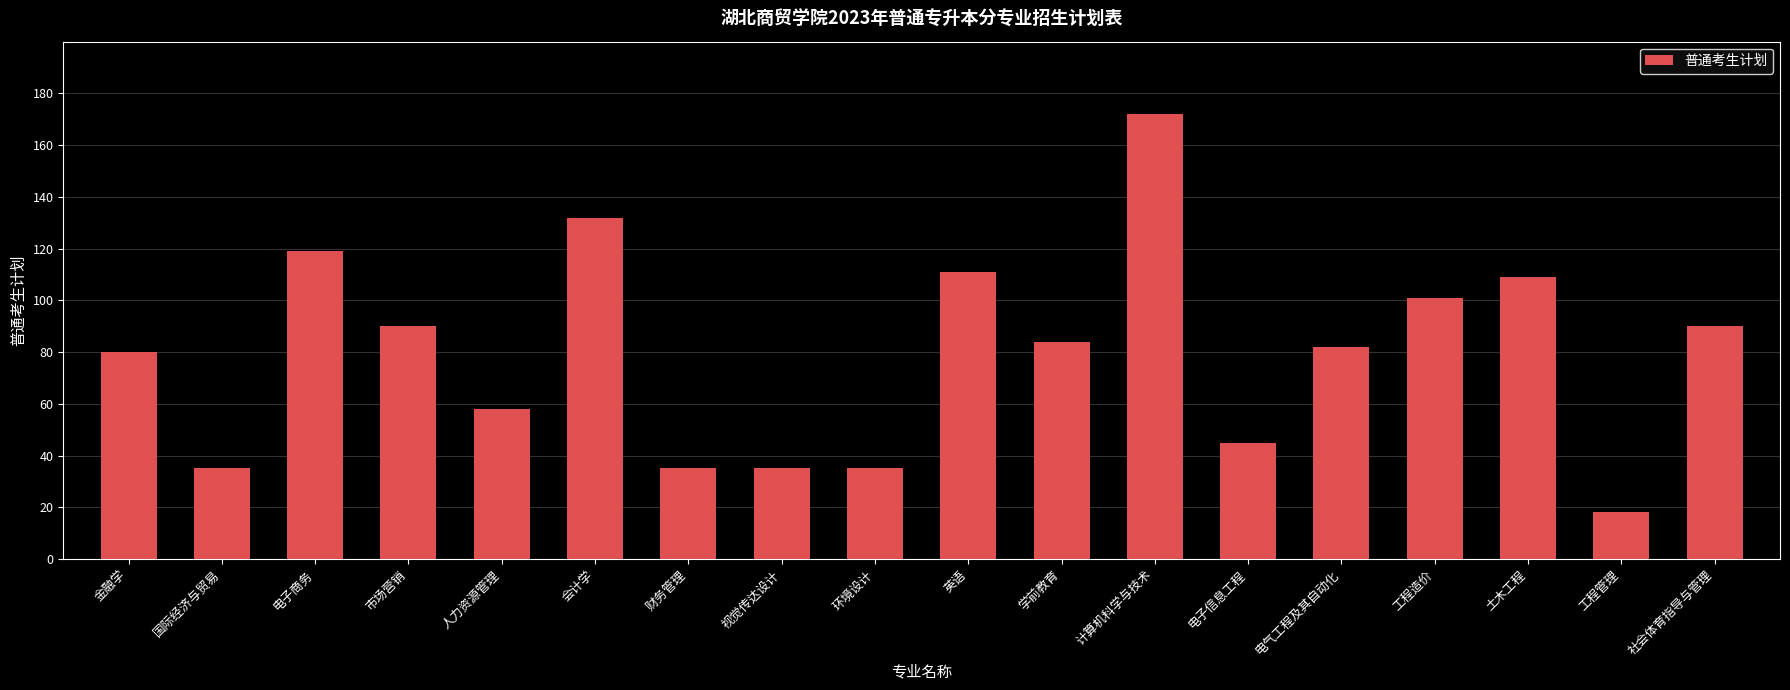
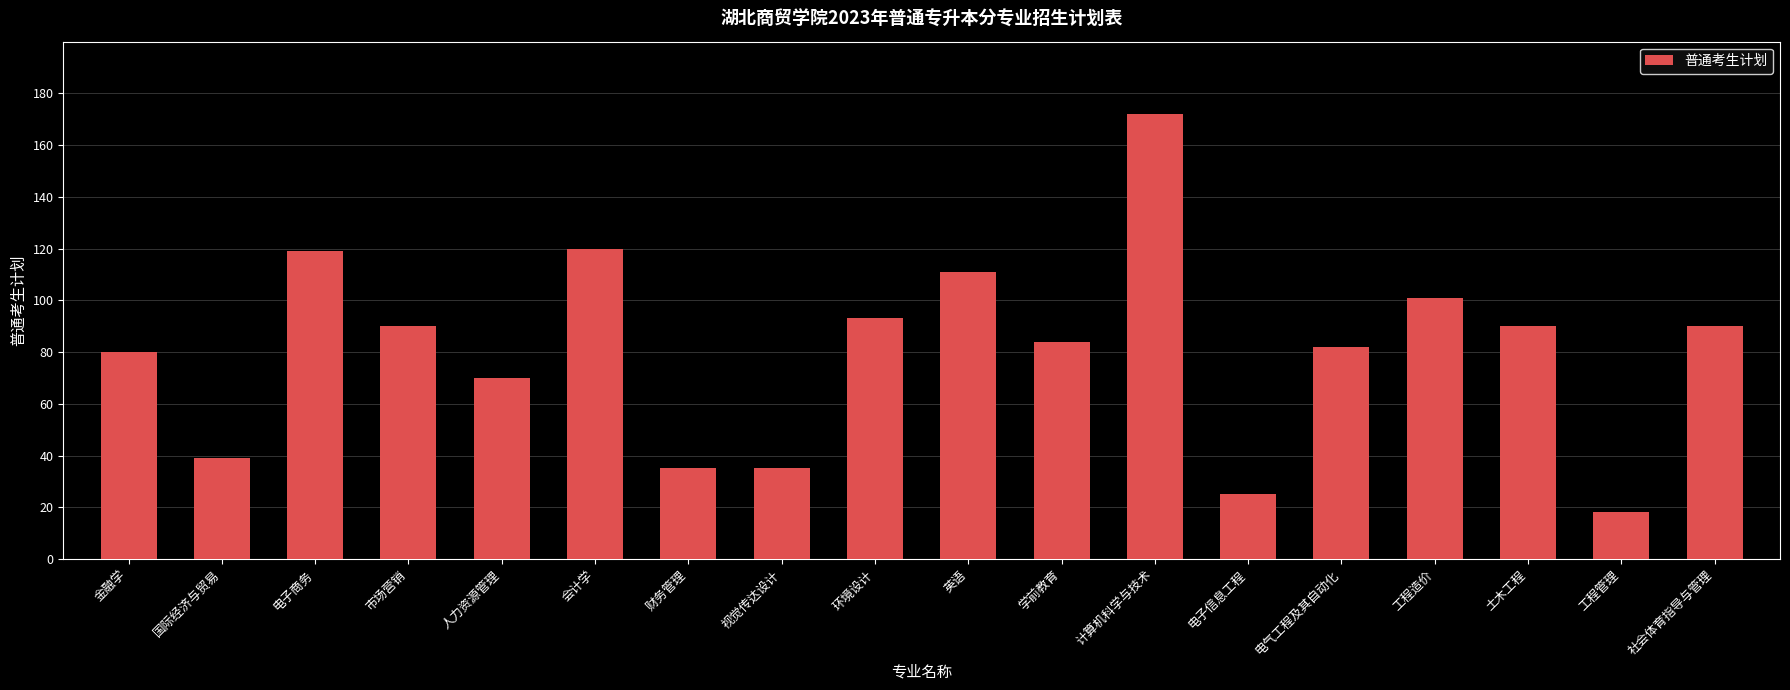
  {
    "金融学": 80,
-   "国际经济与贸易": 35,
+   "国际经济与贸易": 39,
    "电子商务": 119,
    "市场营销": 90,
-   "人力资源管理": 58,
-   "会计学": 132,
+   "人力资源管理": 70,
+   "会计学": 120,
    "财务管理": 35,
    "视觉传达设计": 35,
-   "环境设计": 35,
+   "环境设计": 93,
    "英语": 111,
    "学前教育": 84,
    "计算机科学与技术": 172,
-   "电子信息工程": 45,
+   "电子信息工程": 25,
    "电气工程及其自动化": 82,
    "工程造价": 101,
-   "土木工程": 109,
+   "土木工程": 90,
    "工程管理": 18,
    "社会体育指导与管理": 90
  }
